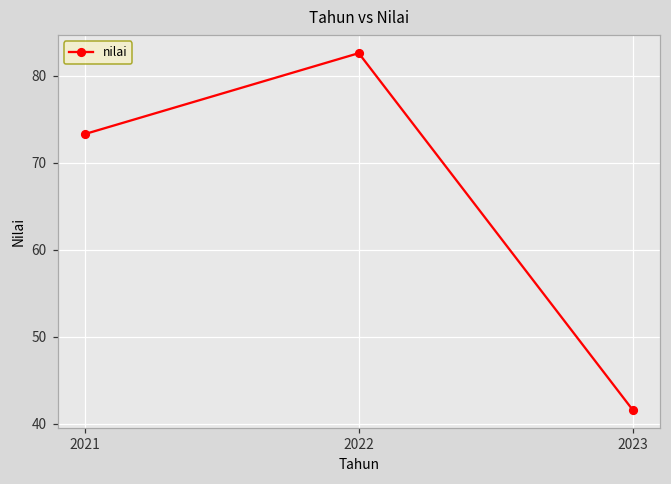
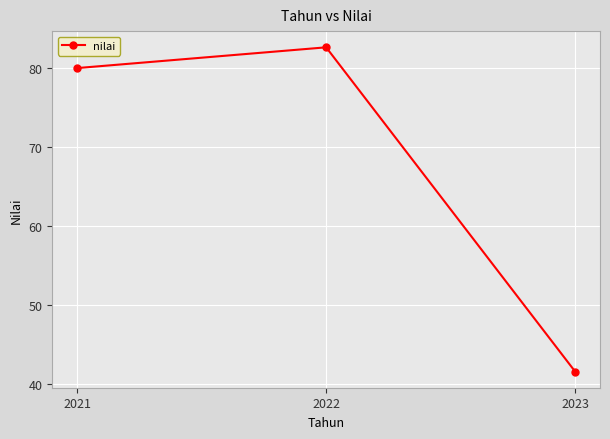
  {
-   "2021": 73,
+   "2021": 80,
    "2022": 83,
    "2023": 42
  }
